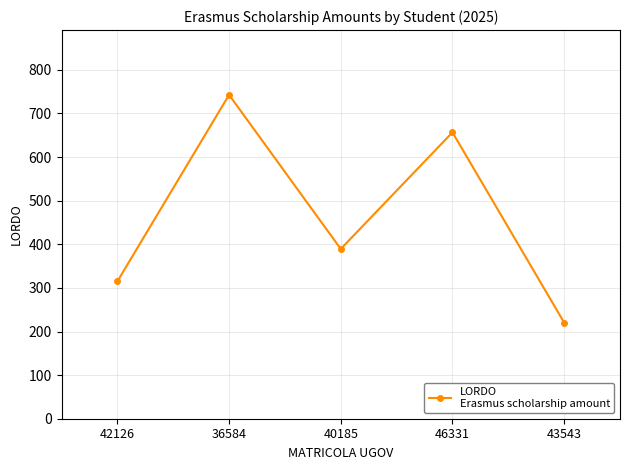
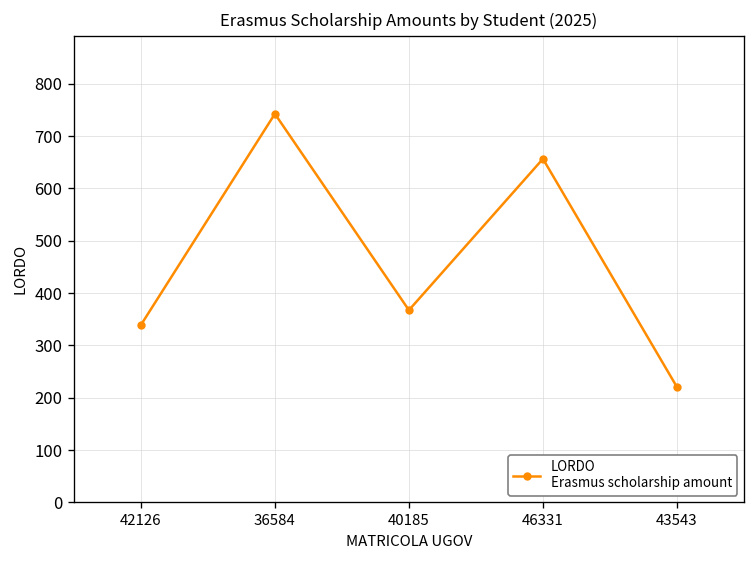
  {
-   "42126": 320,
+   "42126": 340,
    "36584": 740,
-   "40185": 390,
+   "40185": 370,
    "46331": 660,
    "43543": 220
  }
